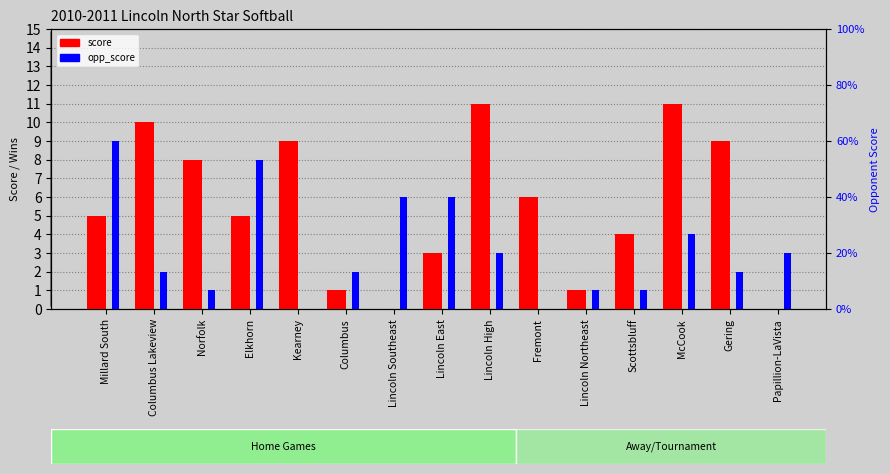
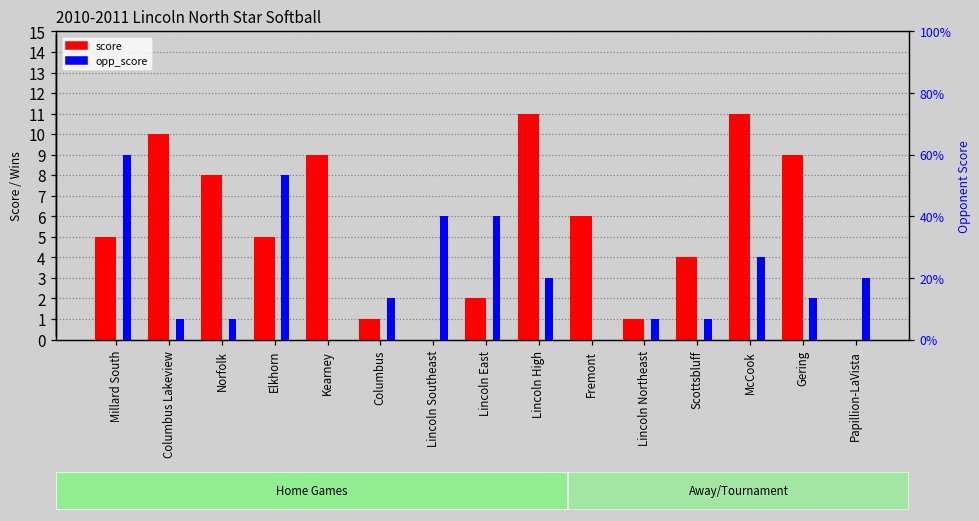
  {
    "score": {
      "Millard South": "5",
      "Columbus Lakeview": "10",
      "Norfolk": "8",
      "Elkhorn": "5",
      "Kearney": "9",
      "Columbus": "1",
      "Lincoln Southeast": "0",
-     "Lincoln East": "3",
+     "Lincoln East": "2",
      "Lincoln High": "11",
      "Fremont": "6",
      "Lincoln Northeast": "1",
      "Scottsbluff": "4",
      "McCook": "11",
      "Gering": "9",
      "Papillion-LaVista": "0"
    },
    "opp_score": {
      "Millard South": "60%",
-     "Columbus Lakeview": "13%",
+     "Columbus Lakeview": "7%",
      "Norfolk": "7%",
      "Elkhorn": "53%",
      "Kearney": "0%",
      "Columbus": "13%",
      "Lincoln Southeast": "40%",
      "Lincoln East": "40%",
      "Lincoln High": "20%",
      "Fremont": "0%",
      "Lincoln Northeast": "7%",
      "Scottsbluff": "7%",
      "McCook": "27%",
      "Gering": "13%",
      "Papillion-LaVista": "20%"
    }
  }
